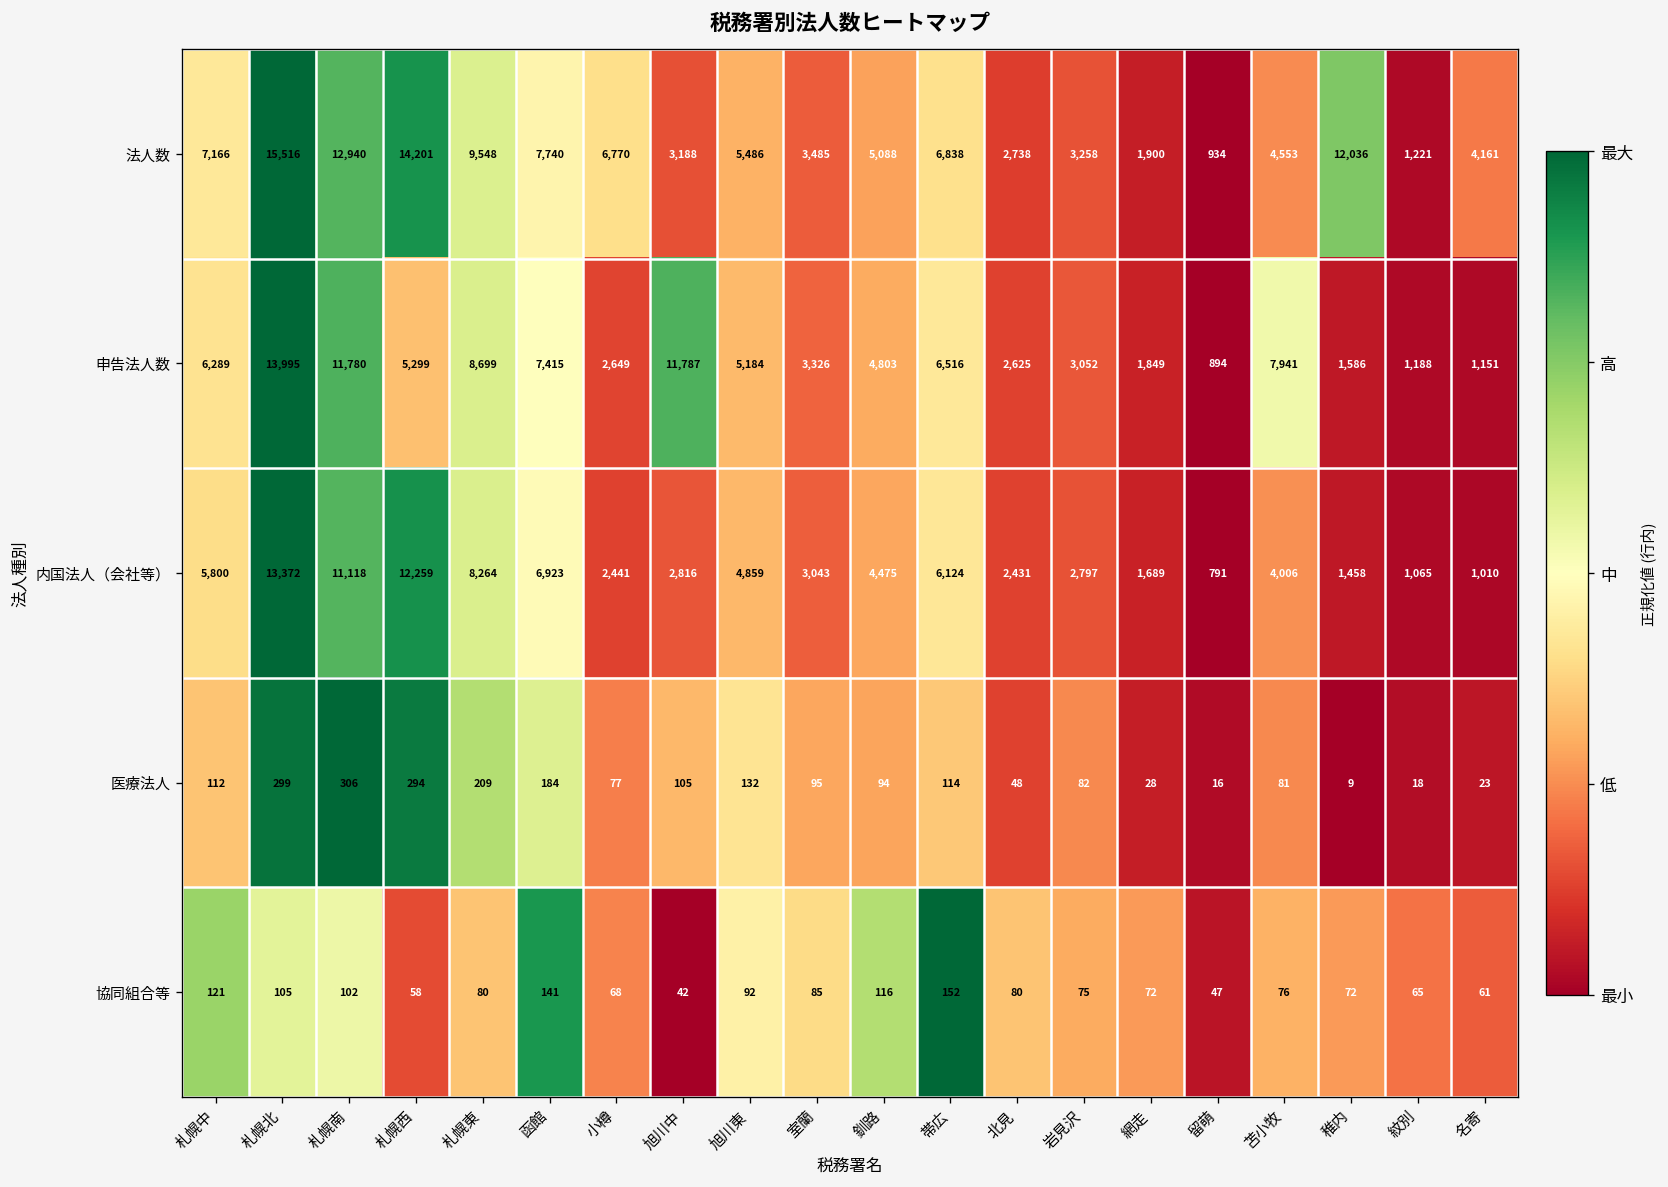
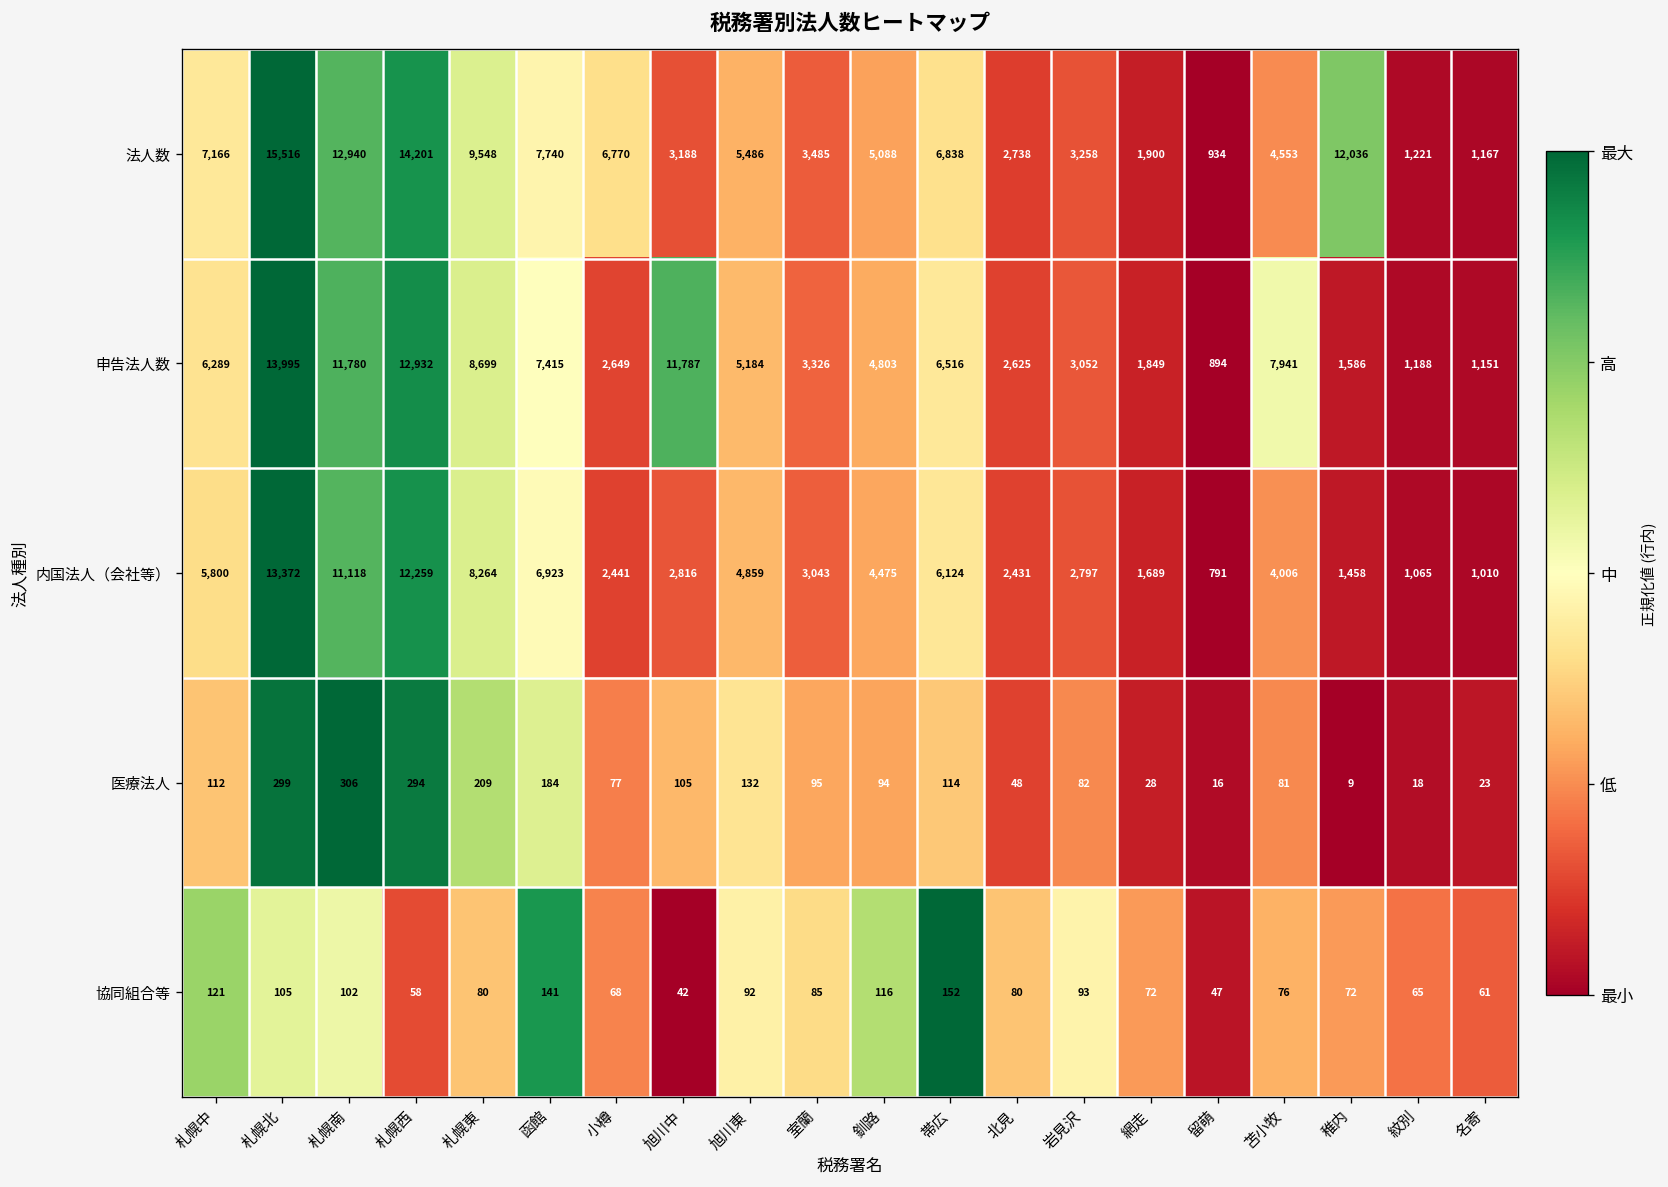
  {
    "法人数": {
      "札幌中": "7,166",
      "札幌北": "15,516",
      "札幌南": "12,940",
      "札幌西": "14,201",
      "札幌東": "9,548",
      "函館": "7,740",
      "小樽": "6,770",
      "旭川中": "3,188",
      "旭川東": "5,486",
      "室蘭": "3,485",
      "釧路": "5,088",
      "帯広": "6,838",
      "北見": "2,738",
      "岩見沢": "3,258",
      "網走": "1,900",
      "留萌": "934",
      "苫小牧": "4,553",
      "稚内": "12,036",
      "紋別": "1,221",
-     "名寄": "4,161"
+     "名寄": "1,167"
    },
    "申告法人数": {
      "札幌中": "6,289",
      "札幌北": "13,995",
      "札幌南": "11,780",
-     "札幌西": "5,299",
+     "札幌西": "12,932",
      "札幌東": "8,699",
      "函館": "7,415",
      "小樽": "2,649",
      "旭川中": "11,787",
      "旭川東": "5,184",
      "室蘭": "3,326",
      "釧路": "4,803",
      "帯広": "6,516",
      "北見": "2,625",
      "岩見沢": "3,052",
      "網走": "1,849",
      "留萌": "894",
      "苫小牧": "7,941",
      "稚内": "1,586",
      "紋別": "1,188",
      "名寄": "1,151"
    },
    "内国法人（会社等）": {
      "札幌中": "5,800",
      "札幌北": "13,372",
      "札幌南": "11,118",
      "札幌西": "12,259",
      "札幌東": "8,264",
      "函館": "6,923",
      "小樽": "2,441",
      "旭川中": "2,816",
      "旭川東": "4,859",
      "室蘭": "3,043",
      "釧路": "4,475",
      "帯広": "6,124",
      "北見": "2,431",
      "岩見沢": "2,797",
      "網走": "1,689",
      "留萌": "791",
      "苫小牧": "4,006",
      "稚内": "1,458",
      "紋別": "1,065",
      "名寄": "1,010"
    },
    "医療法人": {
      "札幌中": "112",
      "札幌北": "299",
      "札幌南": "306",
      "札幌西": "294",
      "札幌東": "209",
      "函館": "184",
      "小樽": "77",
      "旭川中": "105",
      "旭川東": "132",
      "室蘭": "95",
      "釧路": "94",
      "帯広": "114",
      "北見": "48",
      "岩見沢": "82",
      "網走": "28",
      "留萌": "16",
      "苫小牧": "81",
      "稚内": "9",
      "紋別": "18",
      "名寄": "23"
    },
    "協同組合等": {
      "札幌中": "121",
      "札幌北": "105",
      "札幌南": "102",
      "札幌西": "58",
      "札幌東": "80",
      "函館": "141",
      "小樽": "68",
      "旭川中": "42",
      "旭川東": "92",
      "室蘭": "85",
      "釧路": "116",
      "帯広": "152",
      "北見": "80",
-     "岩見沢": "75",
+     "岩見沢": "93",
      "網走": "72",
      "留萌": "47",
      "苫小牧": "76",
      "稚内": "72",
      "紋別": "65",
      "名寄": "61"
    }
  }
